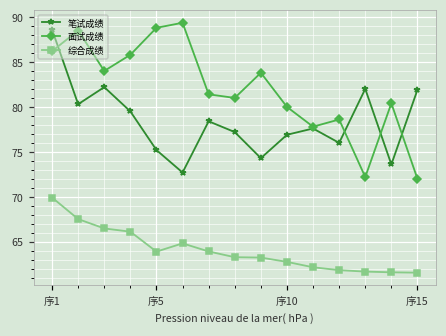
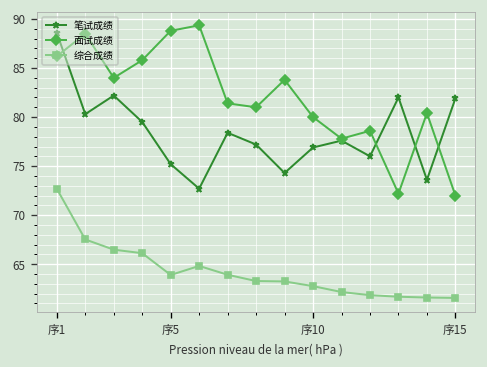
  {
    "综合成绩": {
-     "序1": 70,
+     "序1": 73,
      "序5": 64,
      "序10": 63,
      "序15": 62
    }
  }
